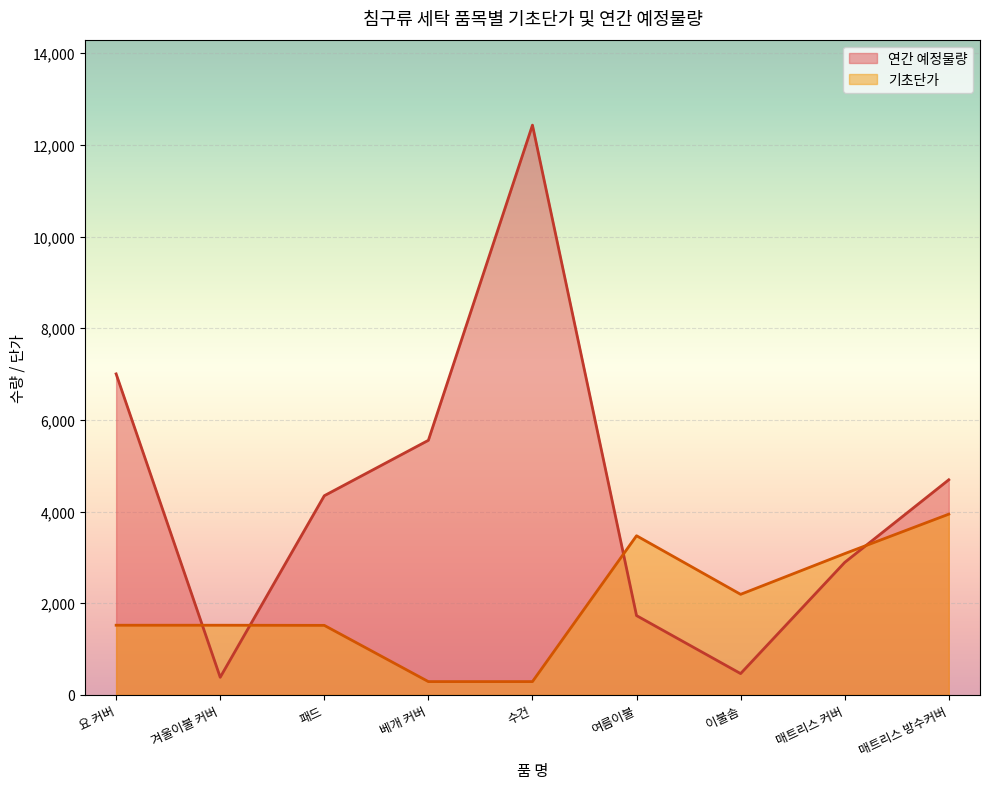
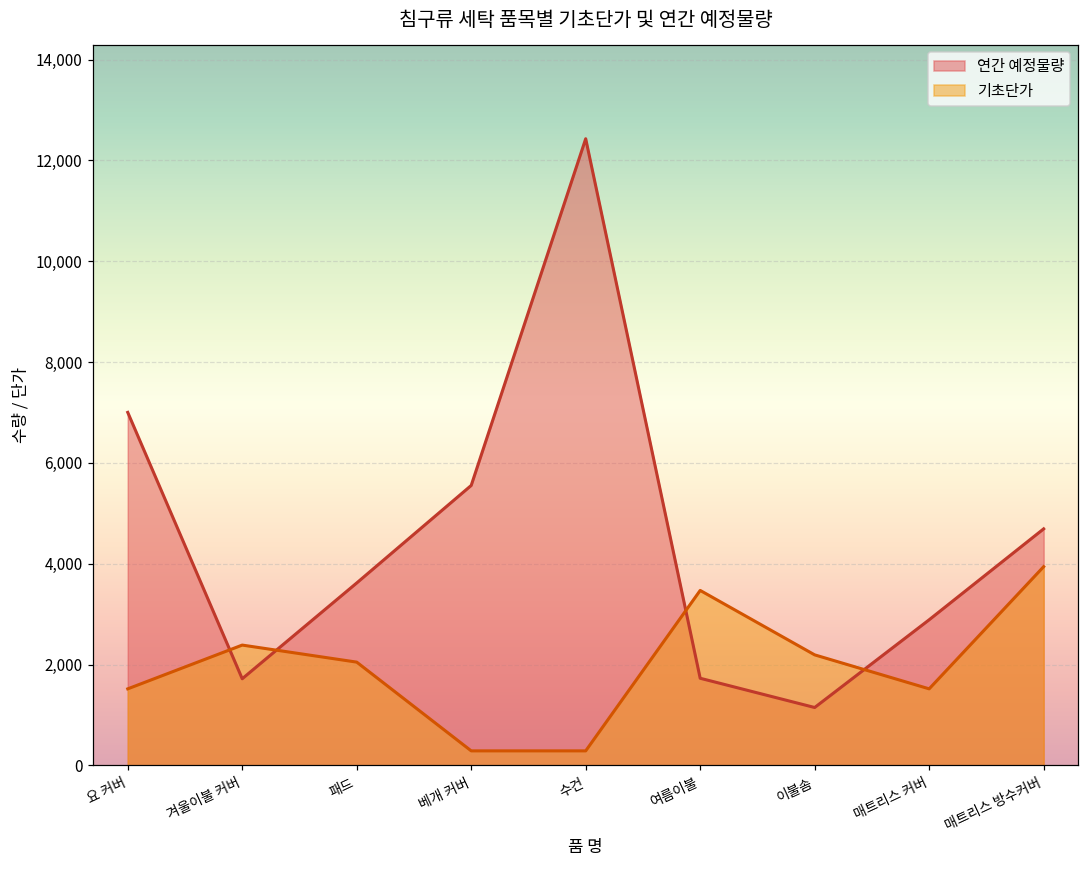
  {
    "연간 예정물량": {
      "요 커버": "7,000",
-     "겨울이불 커버": "400",
-     "패드": "4,300",
+     "겨울이불 커버": "1,700",
+     "패드": "3,600",
      "베개 커버": "5,600",
      "수건": "12,400",
      "여름이불": "1,700",
-     "이불솜": "500",
+     "이불솜": "1,200",
      "매트리스 커버": "2,900",
      "매트리스 방수커버": "4,700"
    },
    "기초단가": {
      "요 커버": "1,500",
-     "겨울이불 커버": "1,500",
-     "패드": "1,500",
+     "겨울이불 커버": "2,400",
+     "패드": "2,100",
      "베개 커버": "300",
      "수건": "300",
      "여름이불": "3,500",
      "이불솜": "2,200",
-     "매트리스 커버": "3,100",
+     "매트리스 커버": "1,500",
      "매트리스 방수커버": "3,900"
    }
  }
